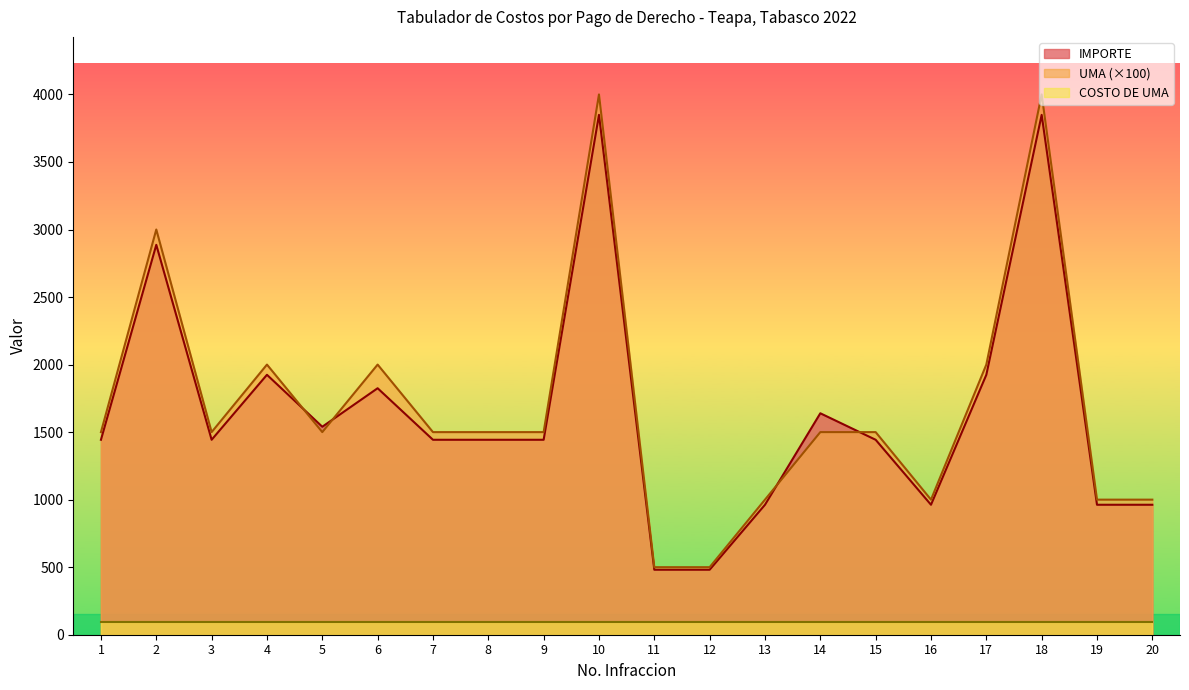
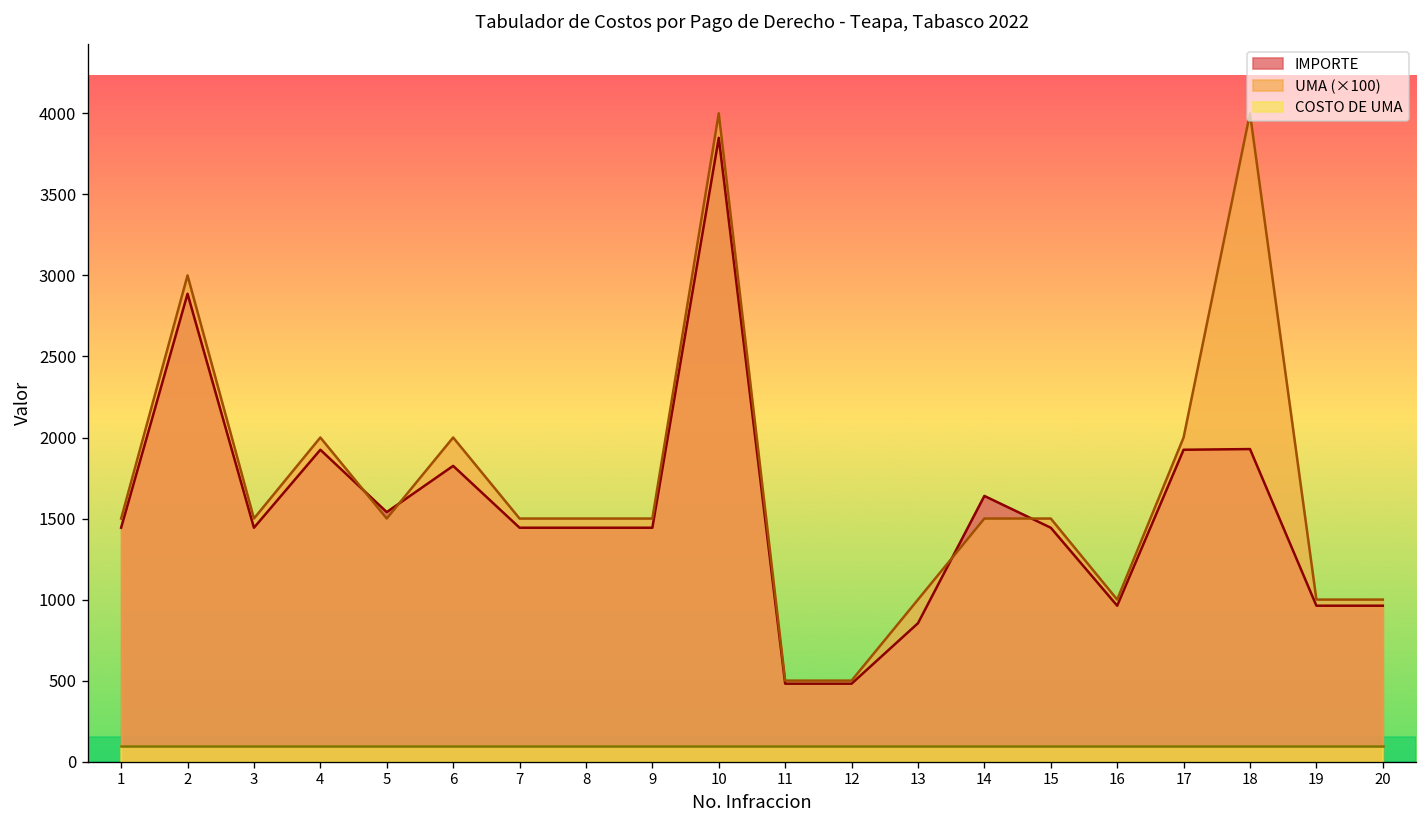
  {
    "IMPORTE": {
      "1": 1440,
      "2": 2890,
      "3": 1440,
      "4": 1920,
      "5": 1540,
      "6": 1820,
      "7": 1440,
      "8": 1440,
      "9": 1440,
      "10": 3850,
-     "13": 960,
+     "13": 850,
      "14": 1640,
      "15": 1440,
      "16": 960,
      "17": 1920,
-     "18": 3850,
+     "18": 1930,
      "19": 960,
      "20": 960
    },
    "UMA (×100)": {
      "1": 1500,
      "2": 3000,
      "3": 1500,
      "4": 2000,
      "5": 1500,
      "6": 2000,
      "7": 1500,
      "8": 1500,
      "9": 1500,
      "10": 4000,
      "13": 1000,
      "14": 1500,
      "15": 1500,
      "16": 1000,
      "17": 2000,
      "19": 1000,
      "20": 1000
    }
  }
